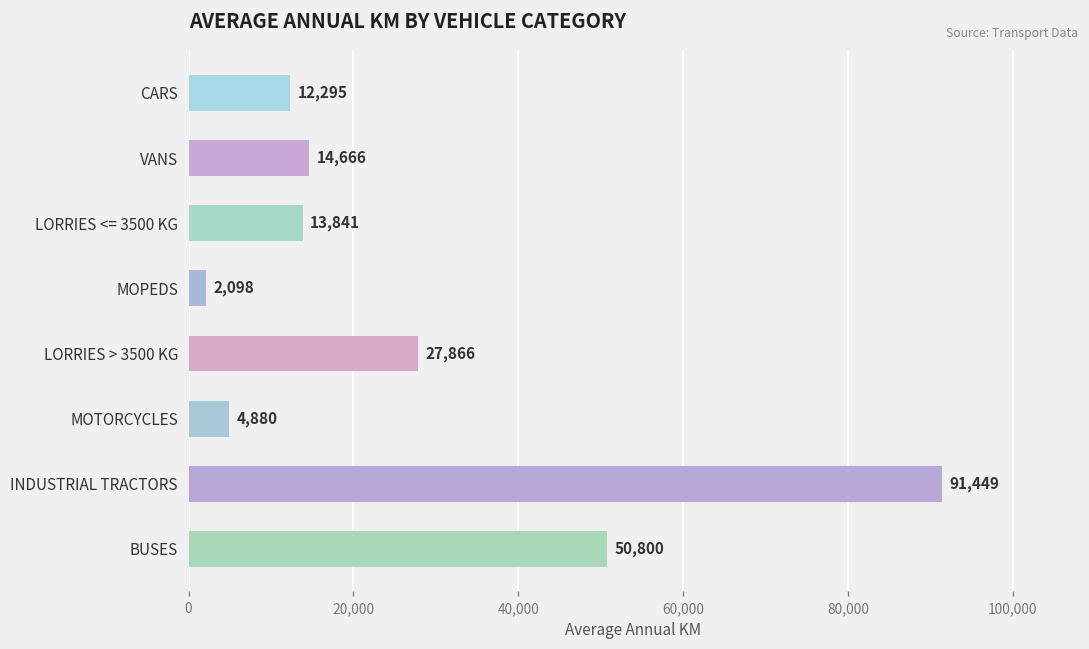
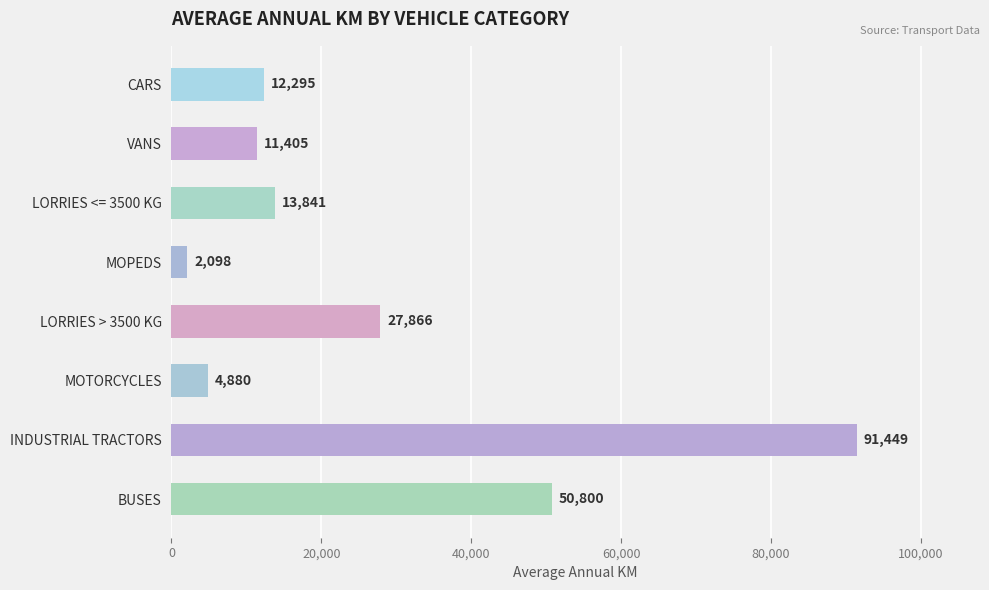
  {
    "CARS": "12,295",
-   "VANS": "14,666",
+   "VANS": "11,405",
    "LORRIES <= 3500 KG": "13,841",
    "MOPEDS": "2,098",
    "LORRIES > 3500 KG": "27,866",
    "MOTORCYCLES": "4,880",
    "INDUSTRIAL TRACTORS": "91,449",
    "BUSES": "50,800"
  }
